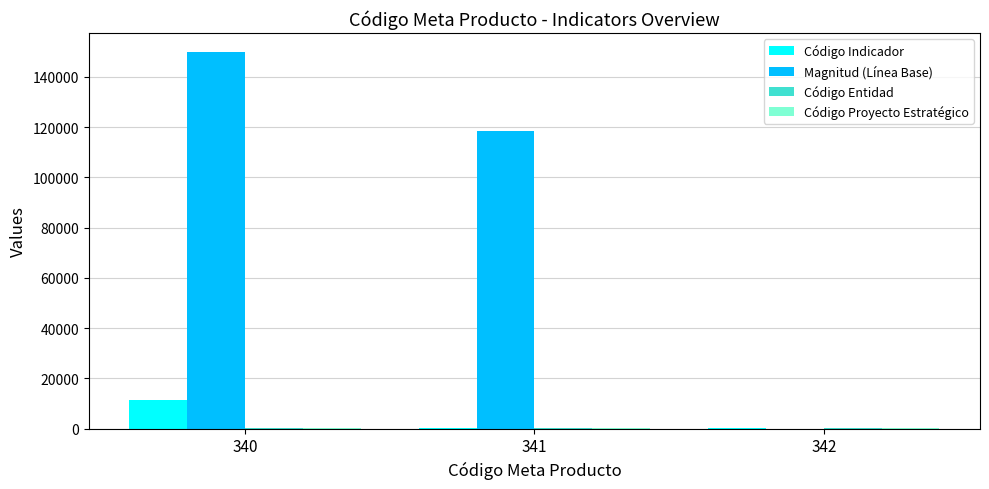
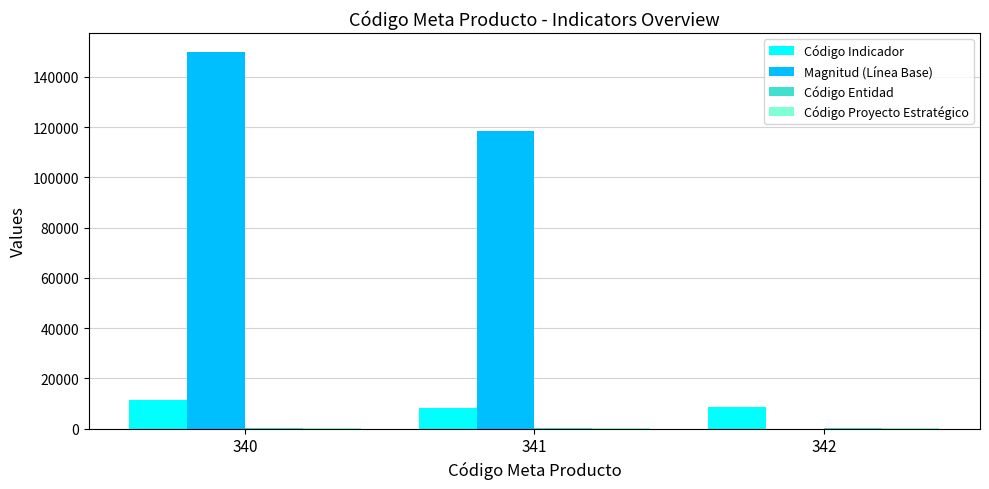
  {
    "Código Indicador": {
      "340": 11000,
-     "341": 0,
-     "342": 0
+     "341": 8000,
+     "342": 9000
    },
    "Magnitud (Línea Base)": {
      "340": 150000,
      "341": 119000
    }
  }
